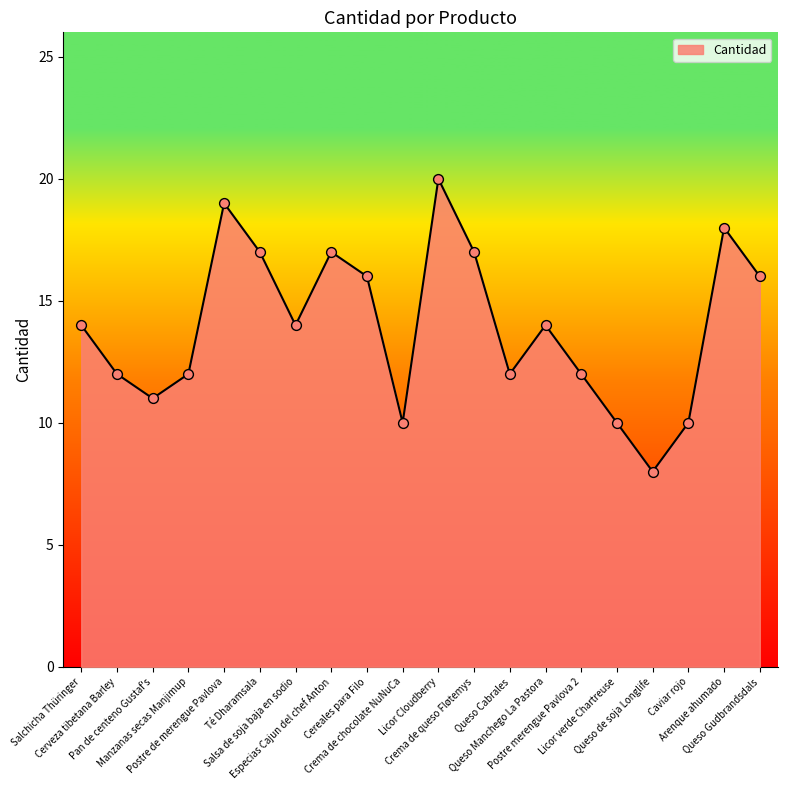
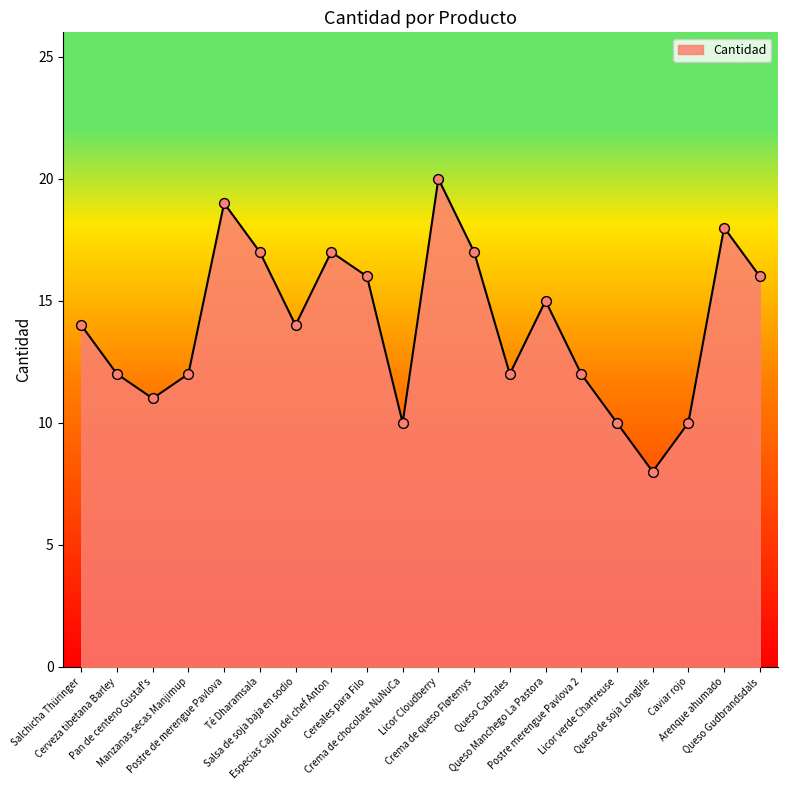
  {
    "Salchicha Thüringer": 14,
    "Cerveza tibetana Barley": 12,
    "Pan de centeno Gustaf's": 11,
    "Manzanas secas Manjimup": 12,
    "Postre de merengue Pavlova": 19,
    "Té Dharamsala": 17,
    "Salsa de soja baja en sodio": 14,
    "Especias Cajun del chef Anton": 17,
    "Cereales para Filo": 16,
    "Crema de chocolate NuNuCa": 10,
    "Licor Cloudberry": 20,
    "Crema de queso Fløtemys": 17,
    "Queso Cabrales": 12,
-   "Queso Manchego La Pastora": 14,
+   "Queso Manchego La Pastora": 15,
    "Postre merengue Pavlova 2": 12,
    "Licor verde Chartreuse": 10,
    "Queso de soja Longlife": 8,
    "Caviar rojo": 10,
    "Arenque ahumado": 18,
    "Queso Gudbrandsdals": 16
  }
